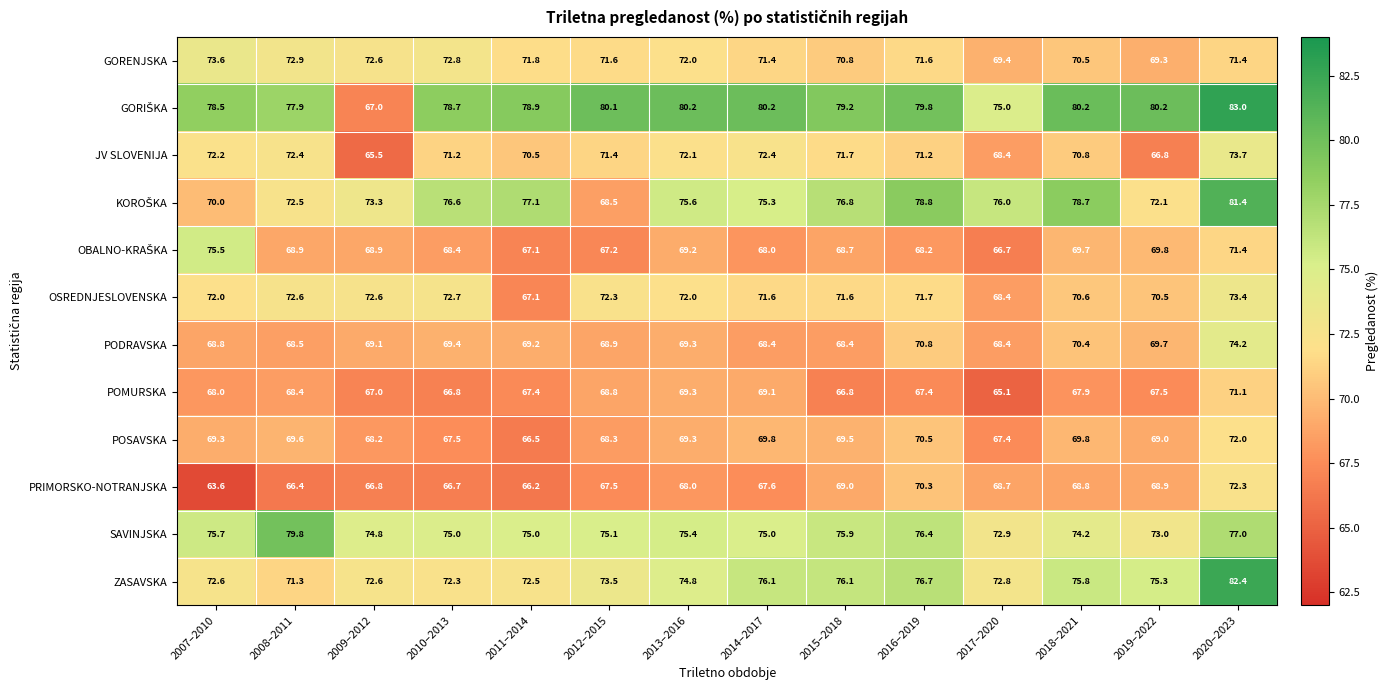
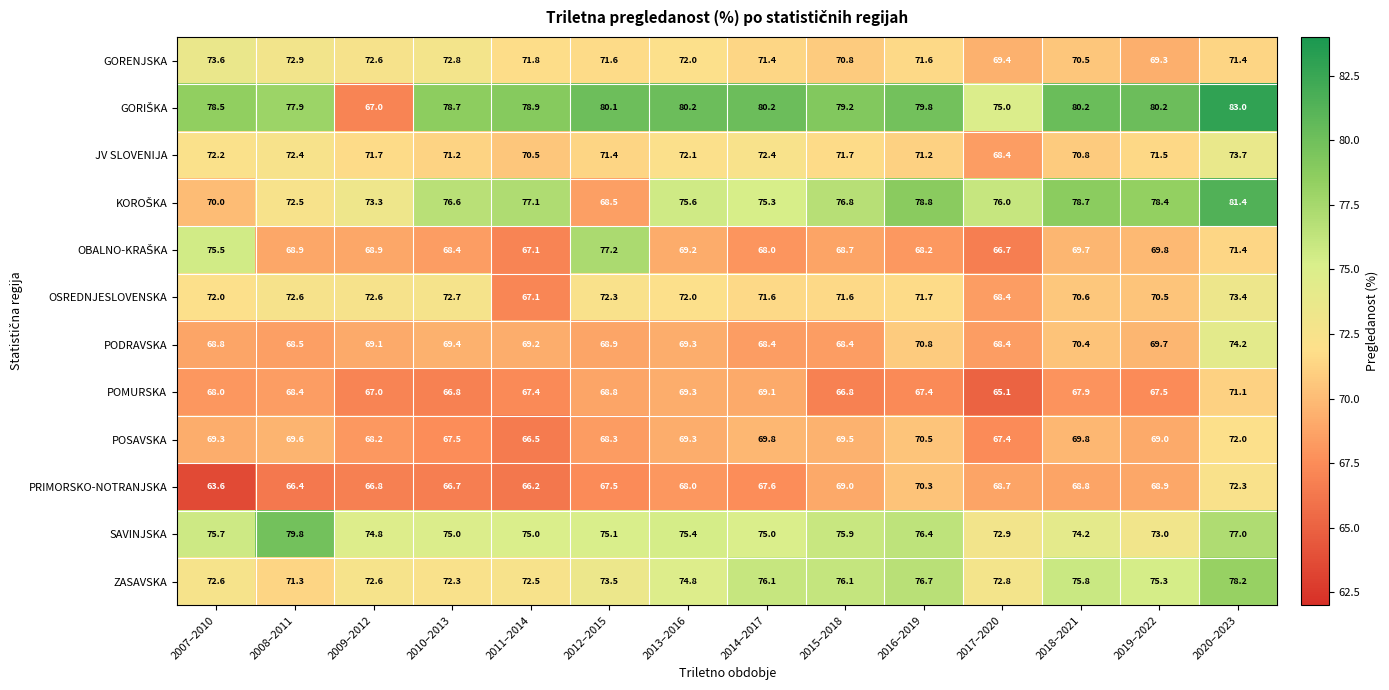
  {
    "GORENJSKA": {
      "2007–2010": 73.6,
      "2008–2011": 72.9,
      "2009–2012": 72.6,
      "2010–2013": 72.8,
      "2011–2014": 71.8,
      "2012–2015": 71.6,
      "2013–2016": 72.0,
      "2014–2017": 71.4,
      "2015–2018": 70.8,
      "2016–2019": 71.6,
      "2017–2020": 69.4,
      "2018–2021": 70.5,
      "2019–2022": 69.3,
      "2020–2023": 71.4
    },
    "GORIŠKA": {
      "2007–2010": 78.5,
      "2008–2011": 77.9,
      "2009–2012": 67.0,
      "2010–2013": 78.7,
      "2011–2014": 78.9,
      "2012–2015": 80.1,
      "2013–2016": 80.2,
      "2014–2017": 80.2,
      "2015–2018": 79.2,
      "2016–2019": 79.8,
      "2017–2020": 75.0,
      "2018–2021": 80.2,
      "2019–2022": 80.2,
      "2020–2023": 83.0
    },
    "JV SLOVENIJA": {
      "2007–2010": 72.2,
      "2008–2011": 72.4,
-     "2009–2012": 65.5,
+     "2009–2012": 71.7,
      "2010–2013": 71.2,
      "2011–2014": 70.5,
      "2012–2015": 71.4,
      "2013–2016": 72.1,
      "2014–2017": 72.4,
      "2015–2018": 71.7,
      "2016–2019": 71.2,
      "2017–2020": 68.4,
      "2018–2021": 70.8,
-     "2019–2022": 66.8,
+     "2019–2022": 71.5,
      "2020–2023": 73.7
    },
    "KOROŠKA": {
      "2007–2010": 70.0,
      "2008–2011": 72.5,
      "2009–2012": 73.3,
      "2010–2013": 76.6,
      "2011–2014": 77.1,
      "2012–2015": 68.5,
      "2013–2016": 75.6,
      "2014–2017": 75.3,
      "2015–2018": 76.8,
      "2016–2019": 78.8,
      "2017–2020": 76.0,
      "2018–2021": 78.7,
-     "2019–2022": 72.1,
+     "2019–2022": 78.4,
      "2020–2023": 81.4
    },
    "OBALNO-KRAŠKA": {
      "2007–2010": 75.5,
      "2008–2011": 68.9,
      "2009–2012": 68.9,
      "2010–2013": 68.4,
      "2011–2014": 67.1,
-     "2012–2015": 67.2,
+     "2012–2015": 77.2,
      "2013–2016": 69.2,
      "2014–2017": 68.0,
      "2015–2018": 68.7,
      "2016–2019": 68.2,
      "2017–2020": 66.7,
      "2018–2021": 69.7,
      "2019–2022": 69.8,
      "2020–2023": 71.4
    },
    "OSREDNJESLOVENSKA": {
      "2007–2010": 72.0,
      "2008–2011": 72.6,
      "2009–2012": 72.6,
      "2010–2013": 72.7,
      "2011–2014": 67.1,
      "2012–2015": 72.3,
      "2013–2016": 72.0,
      "2014–2017": 71.6,
      "2015–2018": 71.6,
      "2016–2019": 71.7,
      "2017–2020": 68.4,
      "2018–2021": 70.6,
      "2019–2022": 70.5,
      "2020–2023": 73.4
    },
    "PODRAVSKA": {
      "2007–2010": 68.8,
      "2008–2011": 68.5,
      "2009–2012": 69.1,
      "2010–2013": 69.4,
      "2011–2014": 69.2,
      "2012–2015": 68.9,
      "2013–2016": 69.3,
      "2014–2017": 68.4,
      "2015–2018": 68.4,
      "2016–2019": 70.8,
      "2017–2020": 68.4,
      "2018–2021": 70.4,
      "2019–2022": 69.7,
      "2020–2023": 74.2
    },
    "POMURSKA": {
      "2007–2010": 68.0,
      "2008–2011": 68.4,
      "2009–2012": 67.0,
      "2010–2013": 66.8,
      "2011–2014": 67.4,
      "2012–2015": 68.8,
      "2013–2016": 69.3,
      "2014–2017": 69.1,
      "2015–2018": 66.8,
      "2016–2019": 67.4,
      "2017–2020": 65.1,
      "2018–2021": 67.9,
      "2019–2022": 67.5,
      "2020–2023": 71.1
    },
    "POSAVSKA": {
      "2007–2010": 69.3,
      "2008–2011": 69.6,
      "2009–2012": 68.2,
      "2010–2013": 67.5,
      "2011–2014": 66.5,
      "2012–2015": 68.3,
      "2013–2016": 69.3,
      "2014–2017": 69.8,
      "2015–2018": 69.5,
      "2016–2019": 70.5,
      "2017–2020": 67.4,
      "2018–2021": 69.8,
      "2019–2022": 69.0,
      "2020–2023": 72.0
    },
    "PRIMORSKO-NOTRANJSKA": {
      "2007–2010": 63.6,
      "2008–2011": 66.4,
      "2009–2012": 66.8,
      "2010–2013": 66.7,
      "2011–2014": 66.2,
      "2012–2015": 67.5,
      "2013–2016": 68.0,
      "2014–2017": 67.6,
      "2015–2018": 69.0,
      "2016–2019": 70.3,
      "2017–2020": 68.7,
      "2018–2021": 68.8,
      "2019–2022": 68.9,
      "2020–2023": 72.3
    },
    "SAVINJSKA": {
      "2007–2010": 75.7,
      "2008–2011": 79.8,
      "2009–2012": 74.8,
      "2010–2013": 75.0,
      "2011–2014": 75.0,
      "2012–2015": 75.1,
      "2013–2016": 75.4,
      "2014–2017": 75.0,
      "2015–2018": 75.9,
      "2016–2019": 76.4,
      "2017–2020": 72.9,
      "2018–2021": 74.2,
      "2019–2022": 73.0,
      "2020–2023": 77.0
    },
    "ZASAVSKA": {
      "2007–2010": 72.6,
      "2008–2011": 71.3,
      "2009–2012": 72.6,
      "2010–2013": 72.3,
      "2011–2014": 72.5,
      "2012–2015": 73.5,
      "2013–2016": 74.8,
      "2014–2017": 76.1,
      "2015–2018": 76.1,
      "2016–2019": 76.7,
      "2017–2020": 72.8,
      "2018–2021": 75.8,
      "2019–2022": 75.3,
-     "2020–2023": 82.4
+     "2020–2023": 78.2
    }
  }
